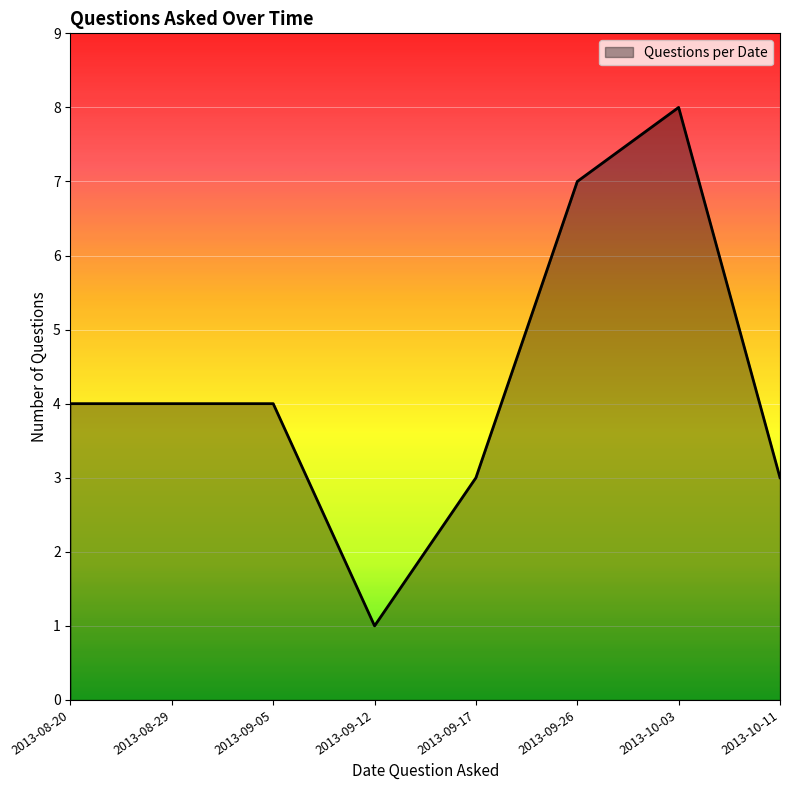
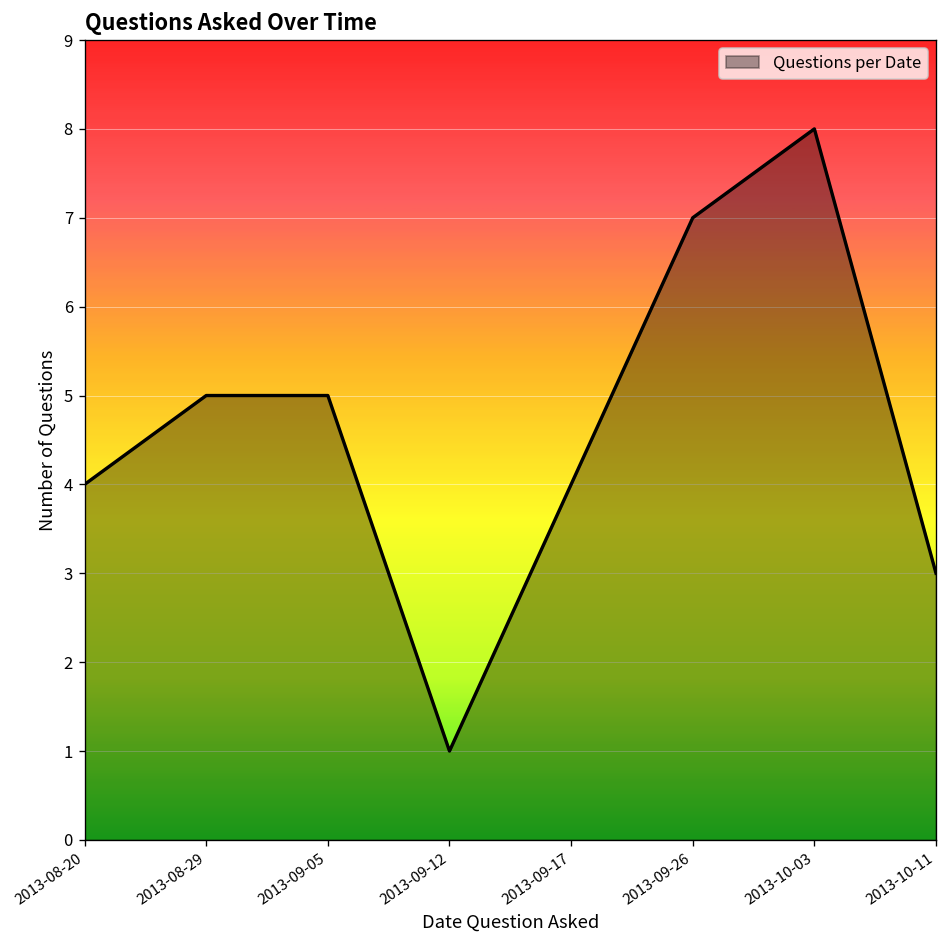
  {
    "2013-08-20": 4,
-   "2013-08-29": 4,
-   "2013-09-05": 4,
+   "2013-08-29": 5,
+   "2013-09-05": 5,
    "2013-09-12": 1,
-   "2013-09-17": 3,
+   "2013-09-17": 4,
    "2013-09-26": 7,
    "2013-10-03": 8,
    "2013-10-11": 3
  }
